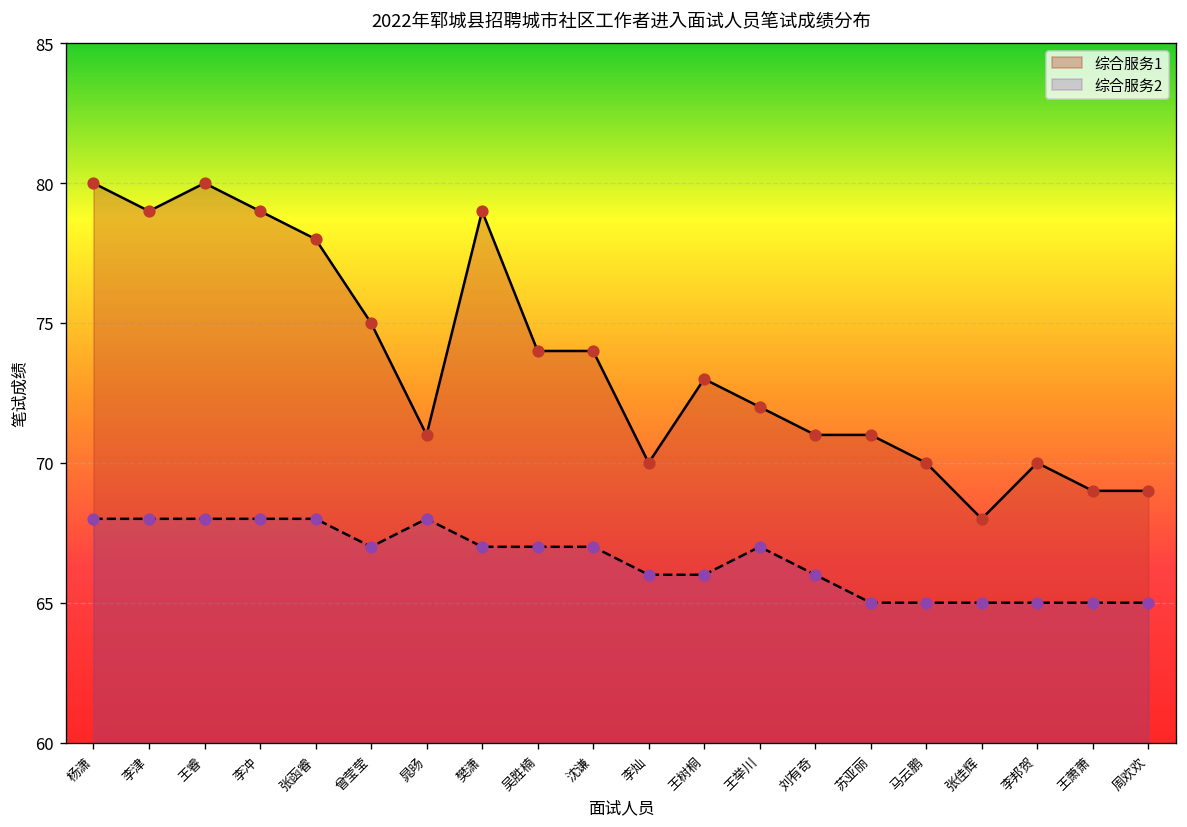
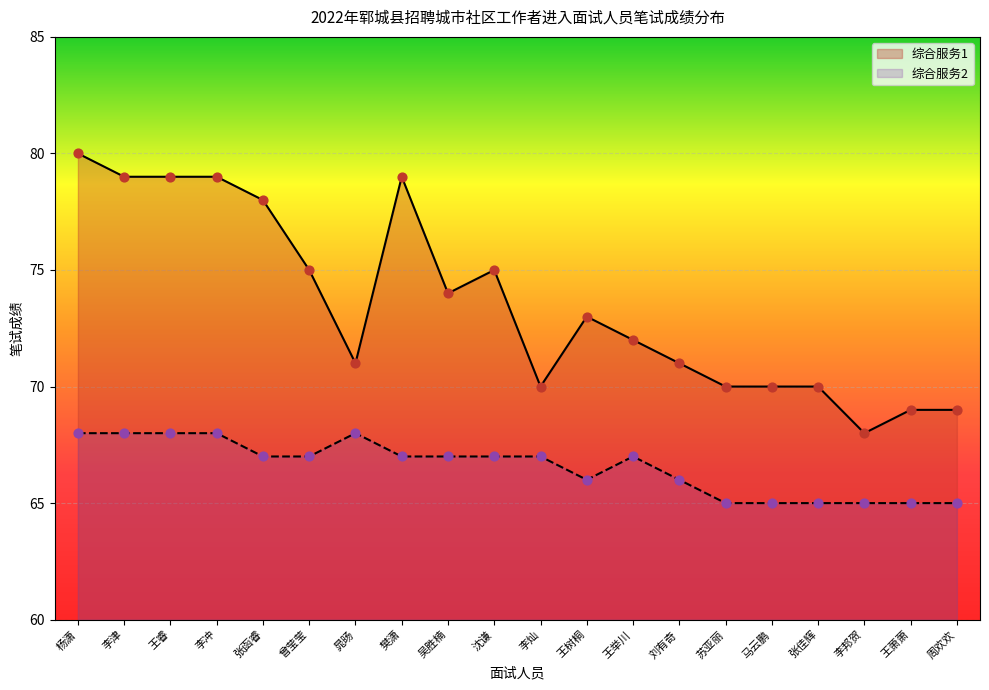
  {
    "综合服务1": {
      "杨潇": 80,
      "李津": 79,
-     "王睿": 80,
+     "王睿": 79,
      "李冲": 79,
      "张函睿": 78,
      "曾莹莹": 75,
      "晁旸": 71,
      "樊潇": 79,
      "吴胜楠": 74,
-     "沈谦": 74,
+     "沈谦": 75,
      "李灿": 70,
      "王树桐": 73,
      "王举川": 72,
      "刘有奇": 71,
-     "苏亚丽": 71,
+     "苏亚丽": 70,
      "马云鹏": 70,
-     "张佳辉": 68,
-     "李邦贺": 70,
+     "张佳辉": 70,
+     "李邦贺": 68,
      "王萧萧": 69,
      "周欢欢": 69
    },
    "综合服务2": {
      "杨潇": 68,
      "李津": 68,
      "王睿": 68,
      "李冲": 68,
-     "张函睿": 68,
+     "张函睿": 67,
      "曾莹莹": 67,
      "晁旸": 68,
      "樊潇": 67,
      "吴胜楠": 67,
      "沈谦": 67,
-     "李灿": 66,
+     "李灿": 67,
      "王树桐": 66,
      "王举川": 67,
      "刘有奇": 66,
      "苏亚丽": 65,
      "马云鹏": 65,
      "张佳辉": 65,
      "李邦贺": 65,
      "王萧萧": 65,
      "周欢欢": 65
    }
  }
